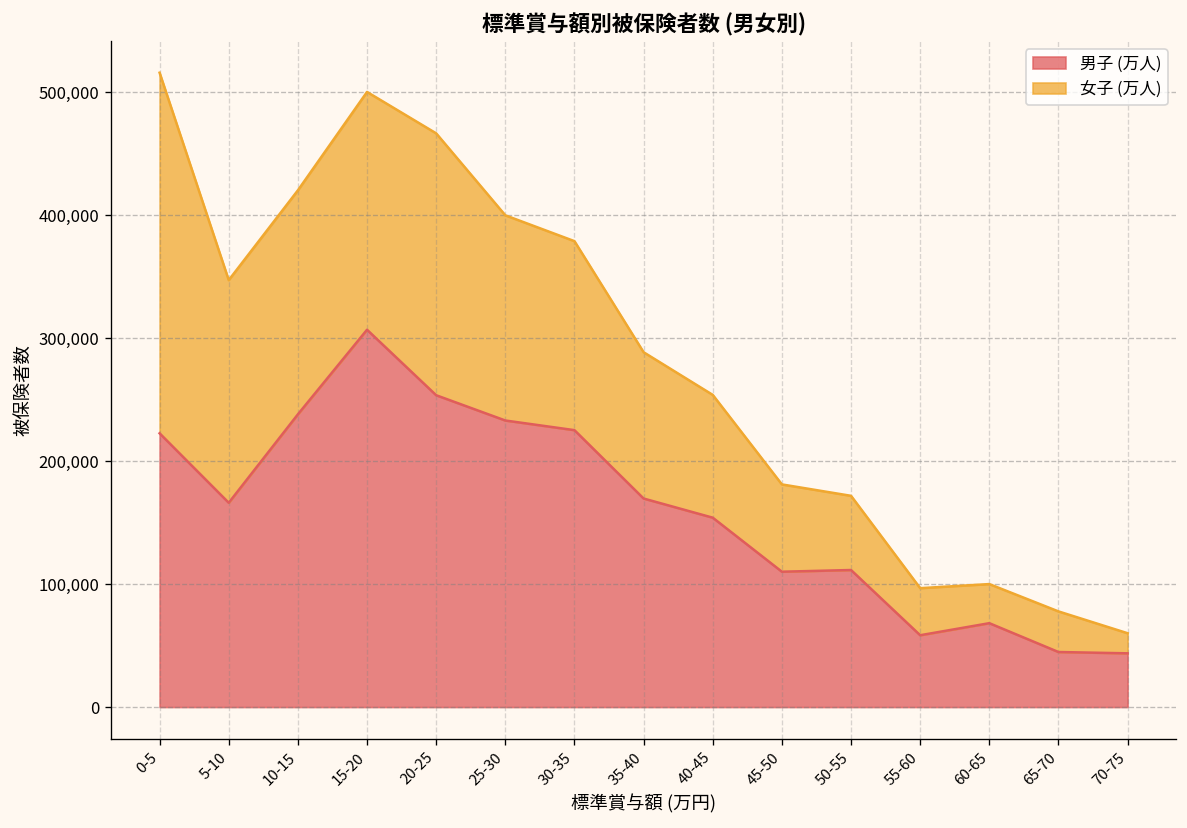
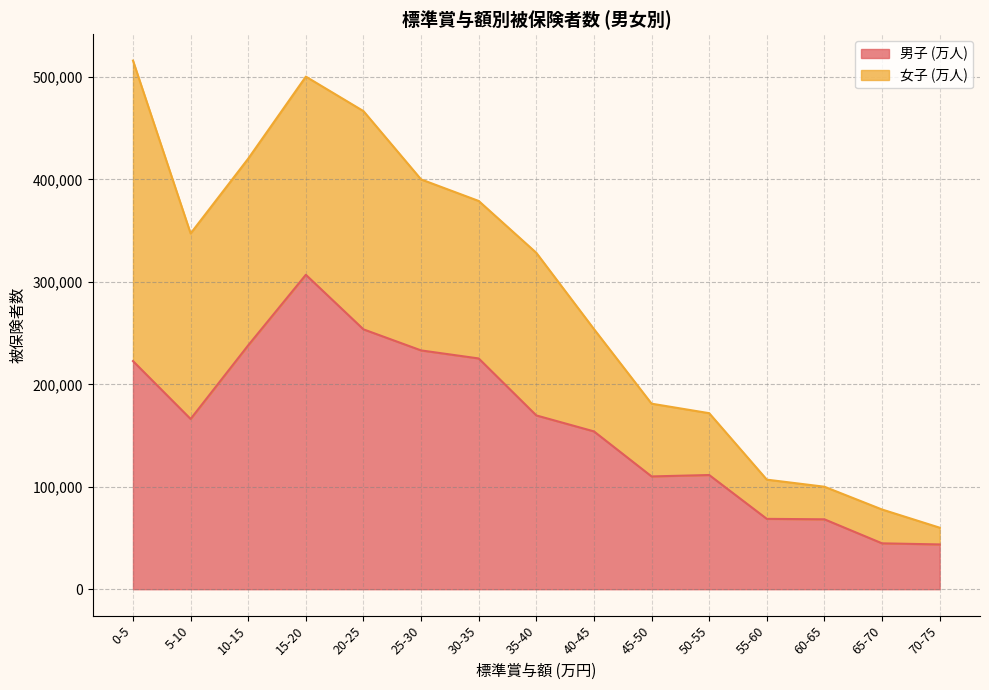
  {
    "男子 (万人)": {
      "0-5": "223,000",
      "5-10": "166,000",
      "10-15": "238,000",
      "15-20": "307,000",
      "20-25": "254,000",
      "25-30": "233,000",
      "30-35": "225,000",
      "35-40": "170,000",
      "40-45": "154,000",
      "45-50": "110,000",
      "50-55": "111,000",
-     "55-60": "58,000",
+     "55-60": "69,000",
      "60-65": "68,000",
      "65-70": "45,000",
      "70-75": "44,000"
    },
    "女子 (万人)": {
      "0-5": "293,000",
      "5-10": "181,000",
      "10-15": "182,000",
      "15-20": "193,000",
      "20-25": "213,000",
      "25-30": "167,000",
      "30-35": "154,000",
-     "35-40": "119,000",
+     "35-40": "159,000",
      "40-45": "100,000",
      "45-50": "71,000",
      "50-55": "60,000",
      "55-60": "38,000",
      "60-65": "32,000",
      "65-70": "33,000",
      "70-75": "16,000"
    }
  }
